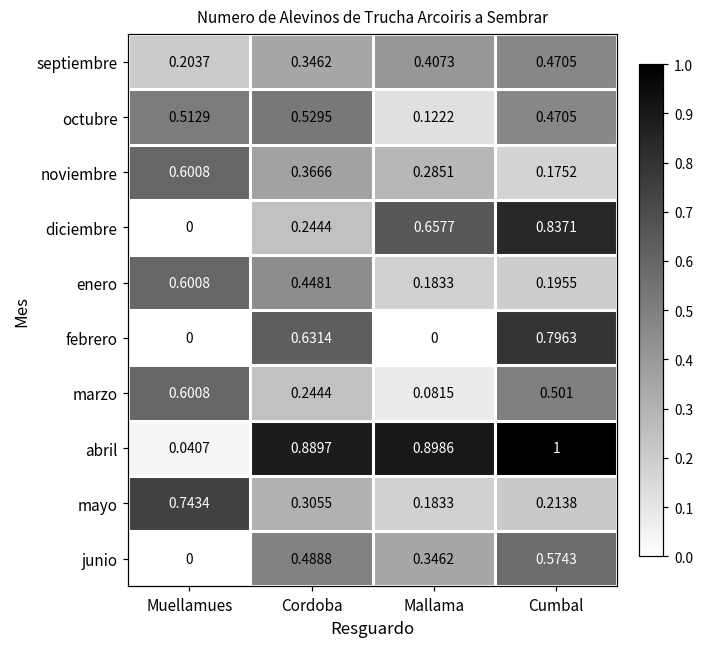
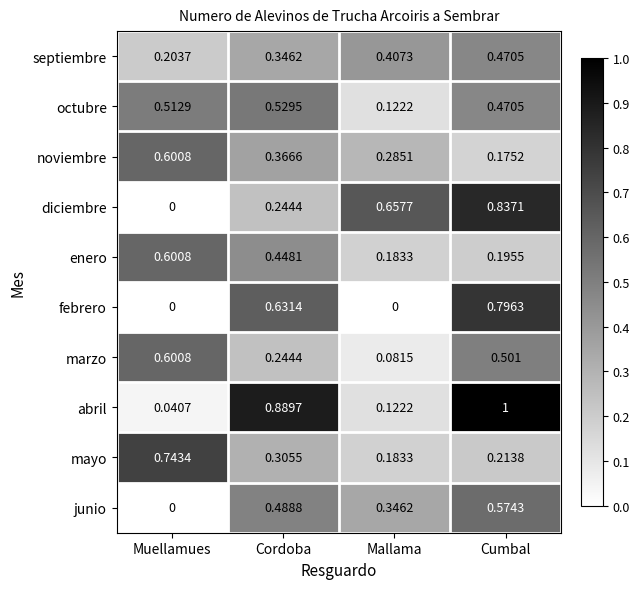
  {
    "septiembre": {
      "Muellamues": 0.2037,
      "Cordoba": 0.3462,
      "Mallama": 0.4073,
      "Cumbal": 0.4705
    },
    "octubre": {
      "Muellamues": 0.5129,
      "Cordoba": 0.5295,
      "Mallama": 0.1222,
      "Cumbal": 0.4705
    },
    "noviembre": {
      "Muellamues": 0.6008,
      "Cordoba": 0.3666,
      "Mallama": 0.2851,
      "Cumbal": 0.1752
    },
    "diciembre": {
      "Muellamues": 0,
      "Cordoba": 0.2444,
      "Mallama": 0.6577,
      "Cumbal": 0.8371
    },
    "enero": {
      "Muellamues": 0.6008,
      "Cordoba": 0.4481,
      "Mallama": 0.1833,
      "Cumbal": 0.1955
    },
    "febrero": {
      "Muellamues": 0,
      "Cordoba": 0.6314,
      "Mallama": 0,
      "Cumbal": 0.7963
    },
    "marzo": {
      "Muellamues": 0.6008,
      "Cordoba": 0.2444,
      "Mallama": 0.0815,
      "Cumbal": 0.501
    },
    "abril": {
      "Muellamues": 0.0407,
      "Cordoba": 0.8897,
-     "Mallama": 0.8986,
+     "Mallama": 0.1222,
      "Cumbal": 1
    },
    "mayo": {
      "Muellamues": 0.7434,
      "Cordoba": 0.3055,
      "Mallama": 0.1833,
      "Cumbal": 0.2138
    },
    "junio": {
      "Muellamues": 0,
      "Cordoba": 0.4888,
      "Mallama": 0.3462,
      "Cumbal": 0.5743
    }
  }
